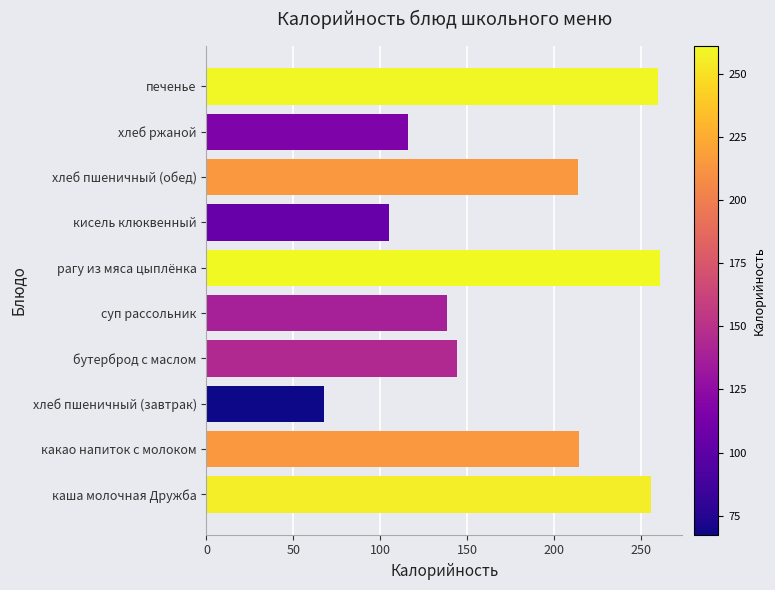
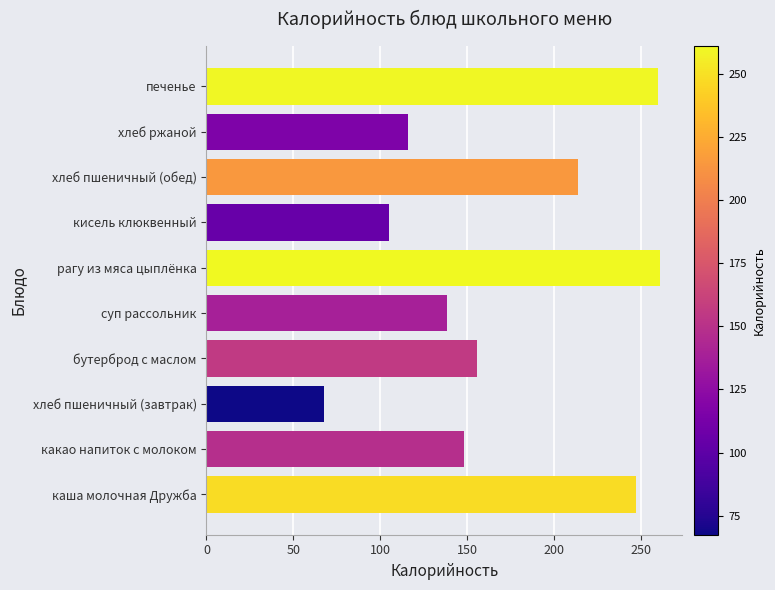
  {
    "печенье": 260,
    "хлеб ржаной": 116,
    "хлеб пшеничный (обед)": 214,
    "кисель клюквенный": 105,
    "рагу из мяса цыплёнка": 261,
    "суп рассольник": 138,
-   "бутерброд с маслом": 144,
+   "бутерброд с маслом": 156,
    "хлеб пшеничный (завтрак)": 67,
-   "какао напиток с молоком": 214,
-   "каша молочная Дружба": 256
+   "какао напиток с молоком": 148,
+   "каша молочная Дружба": 247
  }
